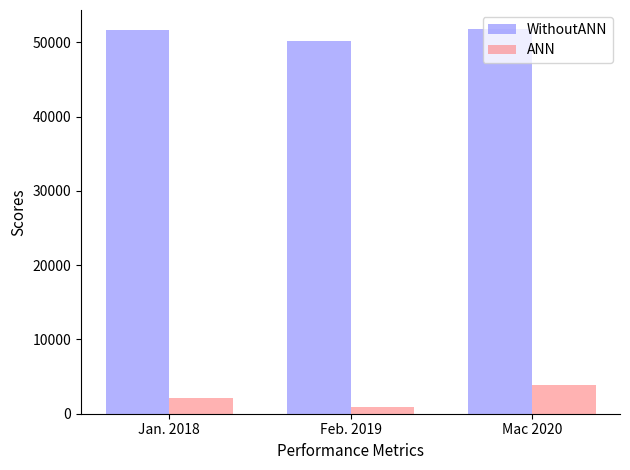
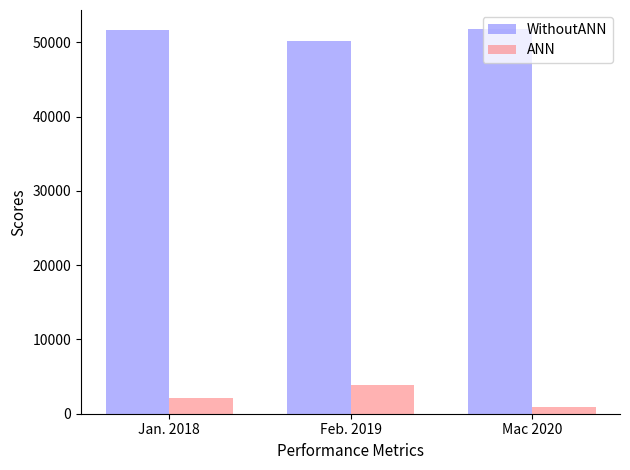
  {
    "WithoutANN": {
      "Jan. 2018": 52000,
      "Feb. 2019": 50000
    },
    "ANN": {
      "Jan. 2018": 2000,
-     "Feb. 2019": 1000,
-     "Mac 2020": 4000
+     "Feb. 2019": 4000,
+     "Mac 2020": 1000
    }
  }
